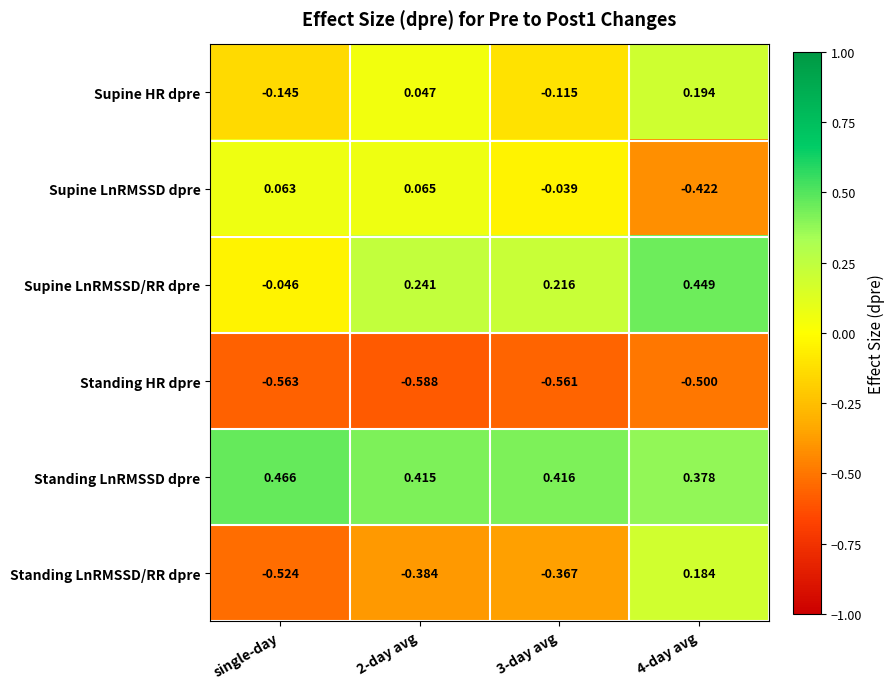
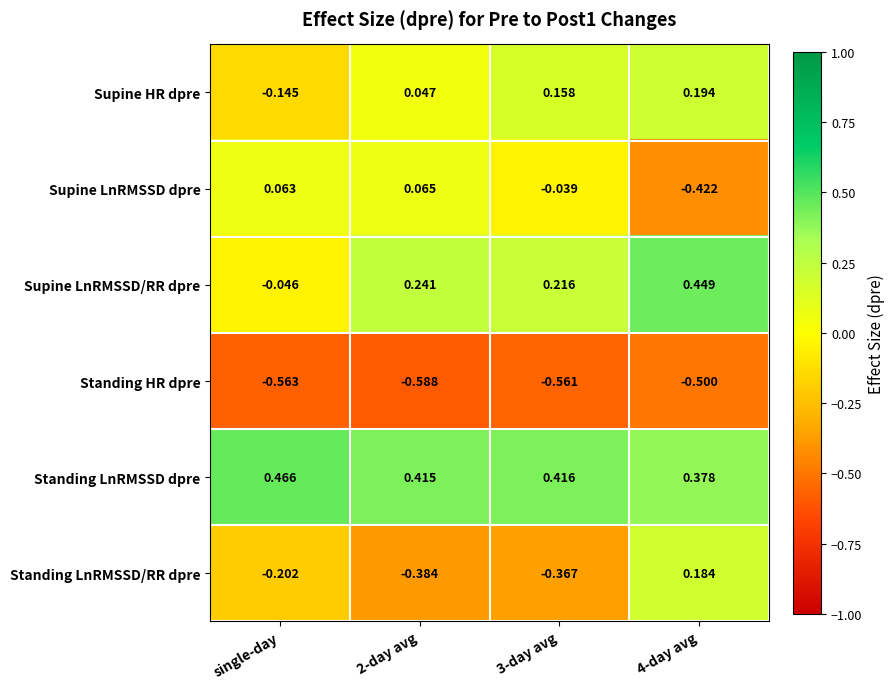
  {
    "Supine HR dpre": {
      "single-day": -0.145,
      "2-day avg": 0.047,
-     "3-day avg": -0.115,
+     "3-day avg": 0.158,
      "4-day avg": 0.194
    },
    "Supine LnRMSSD dpre": {
      "single-day": 0.063,
      "2-day avg": 0.065,
      "3-day avg": -0.039,
      "4-day avg": -0.422
    },
    "Supine LnRMSSD/RR dpre": {
      "single-day": -0.046,
      "2-day avg": 0.241,
      "3-day avg": 0.216,
      "4-day avg": 0.449
    },
    "Standing HR dpre": {
      "single-day": -0.563,
      "2-day avg": -0.588,
      "3-day avg": -0.561,
      "4-day avg": -0.500
    },
    "Standing LnRMSSD dpre": {
      "single-day": 0.466,
      "2-day avg": 0.415,
      "3-day avg": 0.416,
      "4-day avg": 0.378
    },
    "Standing LnRMSSD/RR dpre": {
-     "single-day": -0.524,
+     "single-day": -0.202,
      "2-day avg": -0.384,
      "3-day avg": -0.367,
      "4-day avg": 0.184
    }
  }
